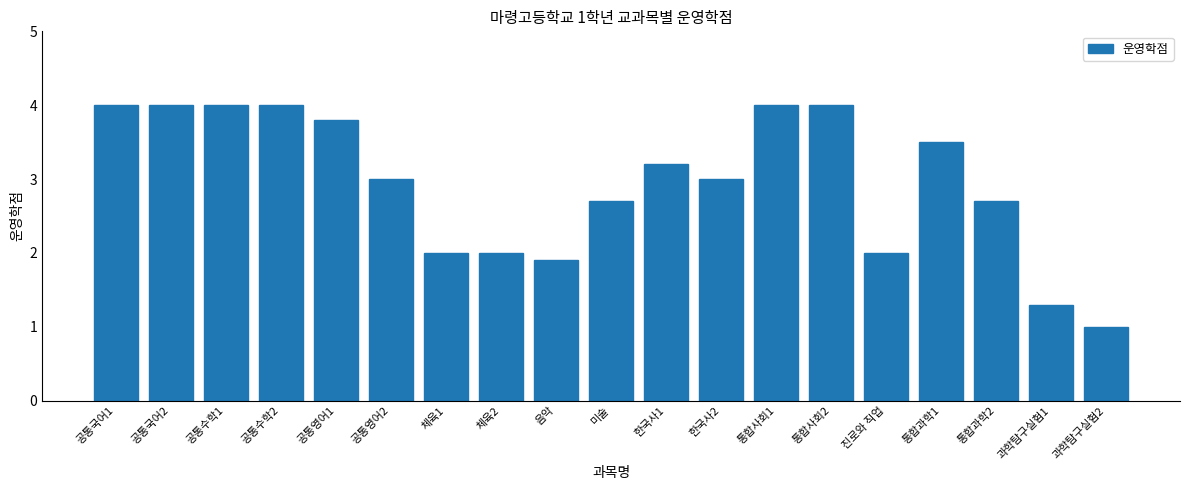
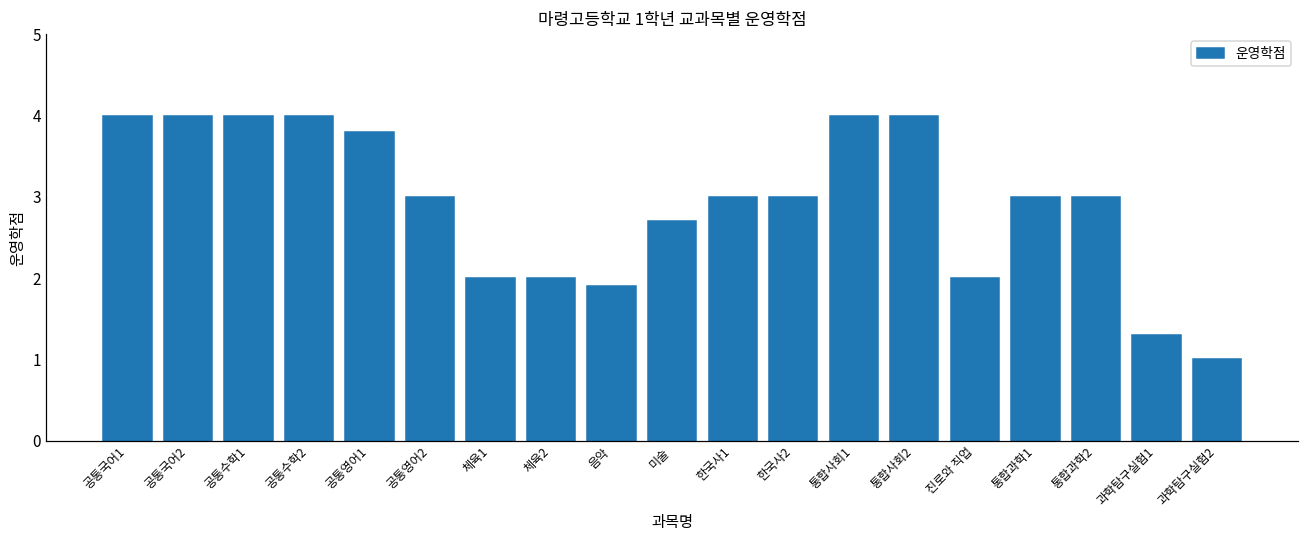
  {
    "공통국어1": 4.0,
    "공통국어2": 4.0,
    "공통수학1": 4.0,
    "공통수학2": 4.0,
    "공통영어1": 3.8,
    "공통영어2": 3.0,
    "체육1": 2.0,
    "체육2": 2.0,
    "음악": 1.9,
    "미술": 2.7,
-   "한국사1": 3.2,
+   "한국사1": 3.0,
    "한국사2": 3.0,
    "통합사회1": 4.0,
    "통합사회2": 4.0,
    "진로와 직업": 2.0,
-   "통합과학1": 3.5,
-   "통합과학2": 2.7,
+   "통합과학1": 3.0,
+   "통합과학2": 3.0,
    "과학탐구실험1": 1.3,
    "과학탐구실험2": 1.0
  }
